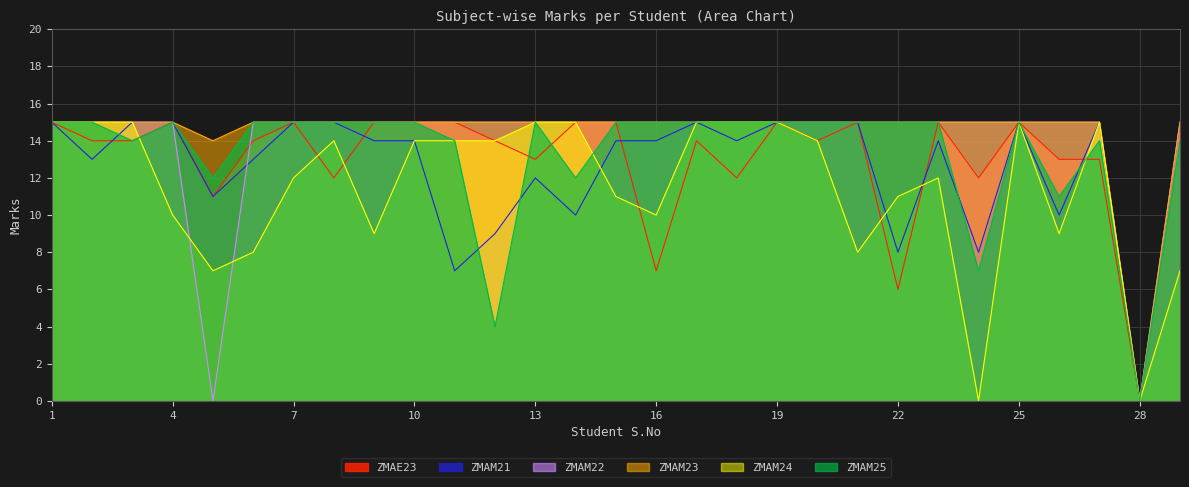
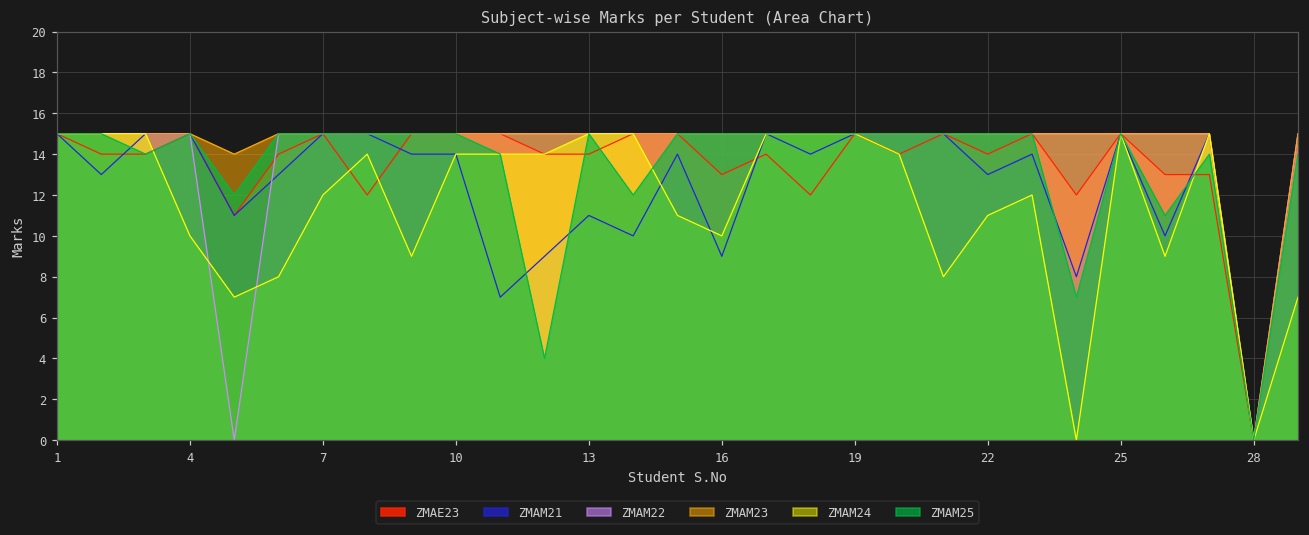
  {
    "ZMAE23": {
-     "13": 13,
-     "16": 7,
-     "22": 6
+     "13": 14,
+     "16": 13,
+     "22": 14
    },
    "ZMAM21": {
-     "13": 12,
-     "16": 14,
-     "22": 8
+     "13": 11,
+     "16": 9,
+     "22": 13
    }
  }
